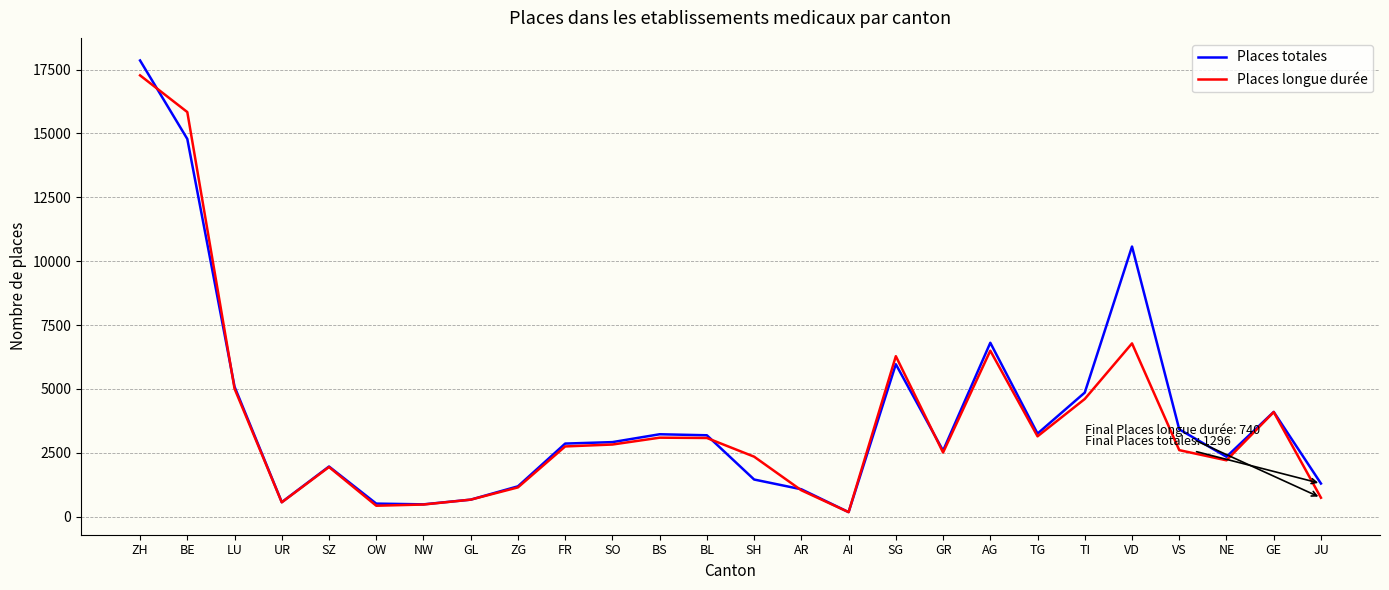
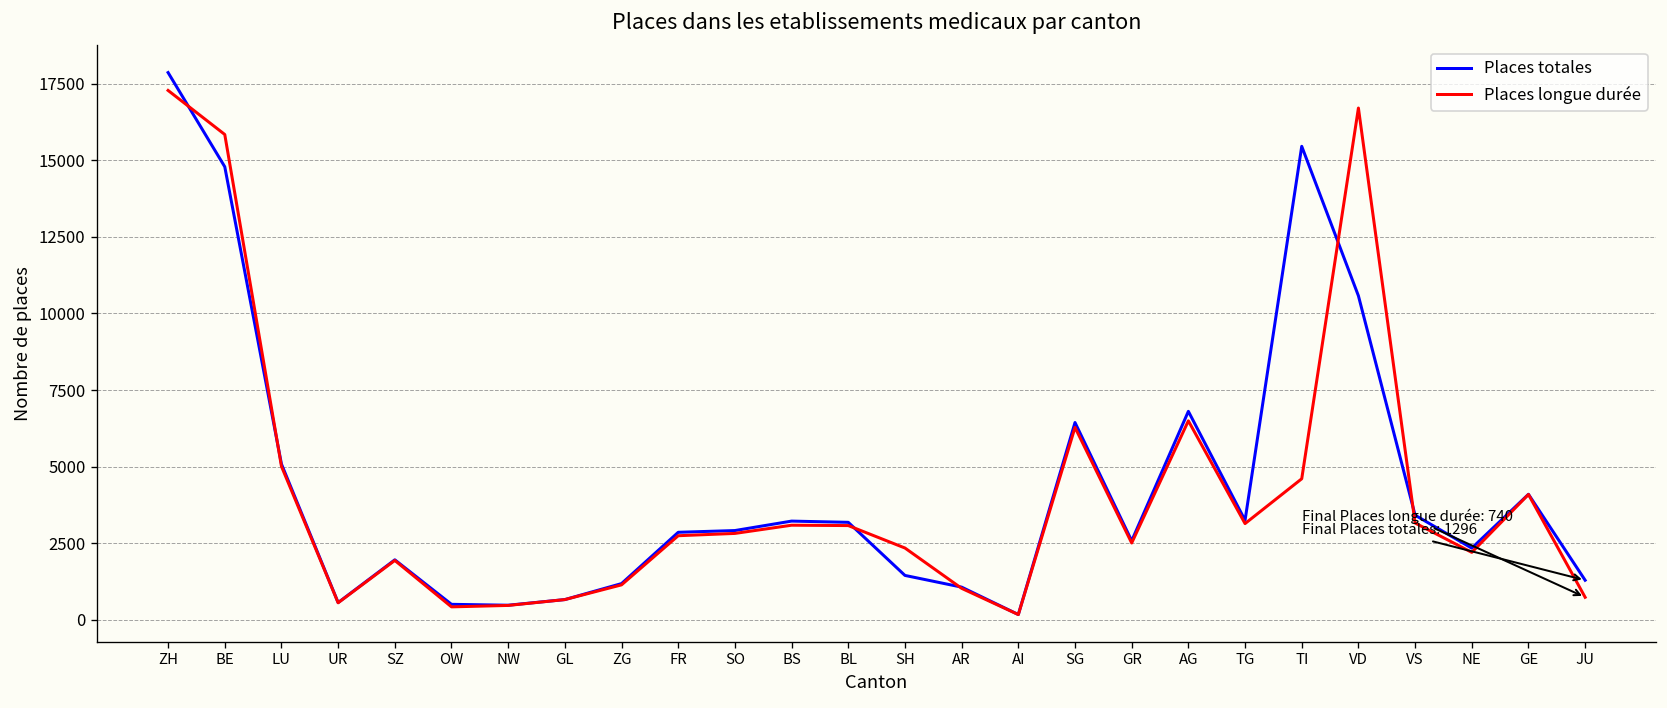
  {
    "Places totales": {
      "ZH": 17900,
      "BE": 14800,
      "FR": 2900,
      "BS": 3200,
      "BL": 3200,
      "SH": 1500,
-     "SG": 6000,
+     "SG": 6400,
      "AG": 6800,
      "TG": 3300,
-     "TI": 4900,
+     "TI": 15500,
      "VD": 10600,
      "JU": 1300
    },
    "Places longue durée": {
      "ZH": 17300,
      "BE": 15800,
      "FR": 2700,
      "BS": 3100,
      "BL": 3100,
      "SH": 2300,
      "SG": 6300,
      "AG": 6500,
      "TG": 3100,
      "TI": 4600,
-     "VD": 6800,
-     "VS": 2600,
+     "VD": 16700,
+     "VS": 3200,
      "JU": 700
    }
  }
